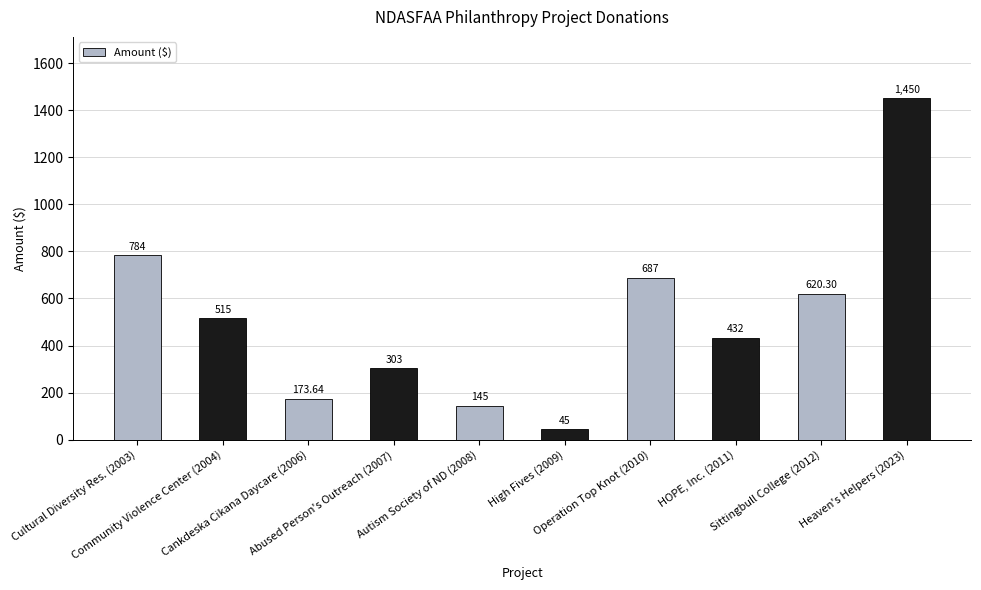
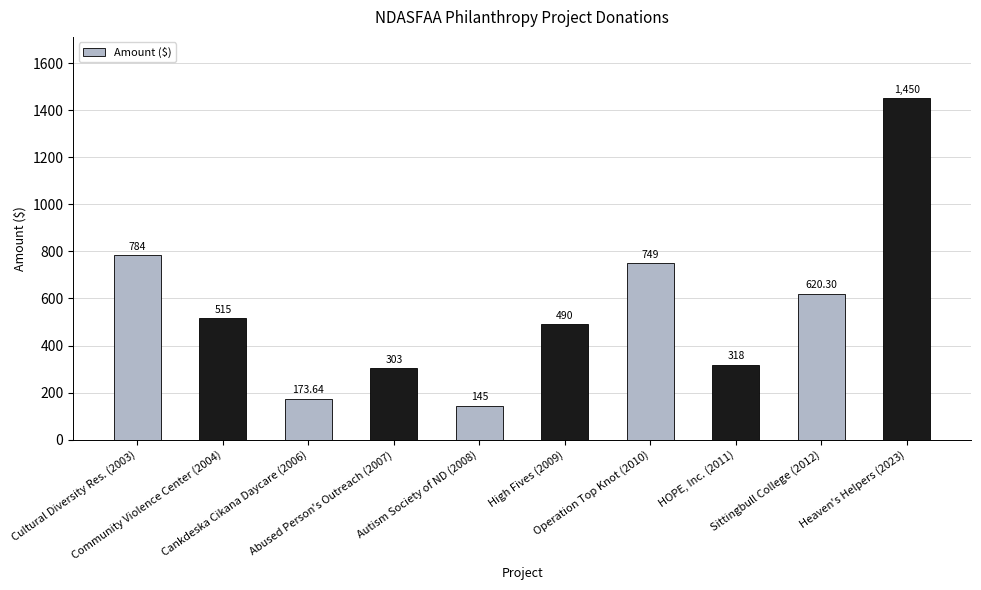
  {
    "Cultural Diversity Res. (2003)": "784",
    "Community Violence Center (2004)": "515",
    "Cankdeska Cikana Daycare (2006)": "173.64",
    "Abused Person's Outreach (2007)": "303",
    "Autism Society of ND (2008)": "145",
-   "High Fives (2009)": "45",
-   "Operation Top Knot (2010)": "687",
-   "HOPE, Inc. (2011)": "432",
+   "High Fives (2009)": "490",
+   "Operation Top Knot (2010)": "749",
+   "HOPE, Inc. (2011)": "318",
    "Sittingbull College (2012)": "620.30",
    "Heaven's Helpers (2023)": "1,450"
  }
